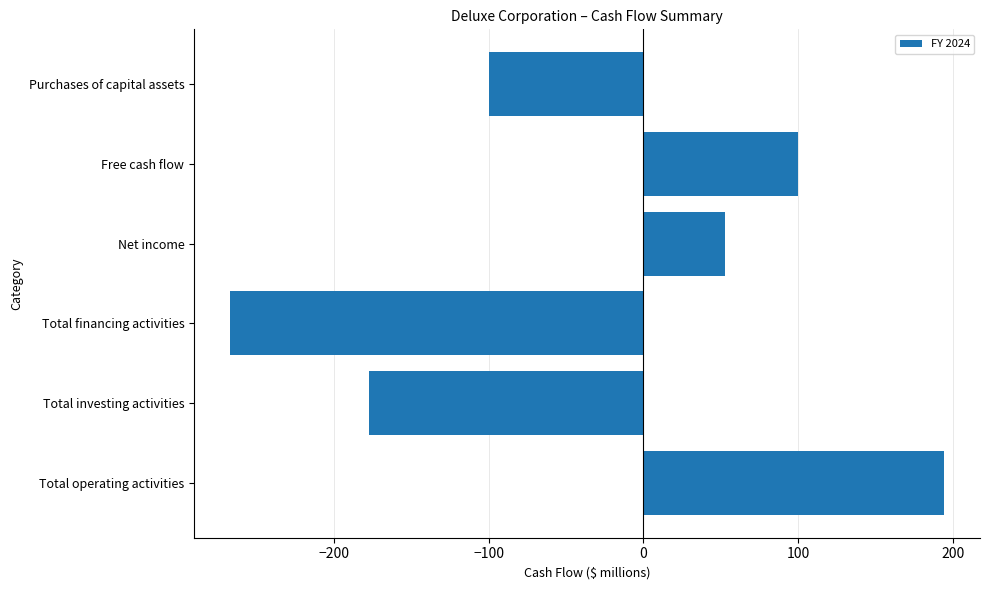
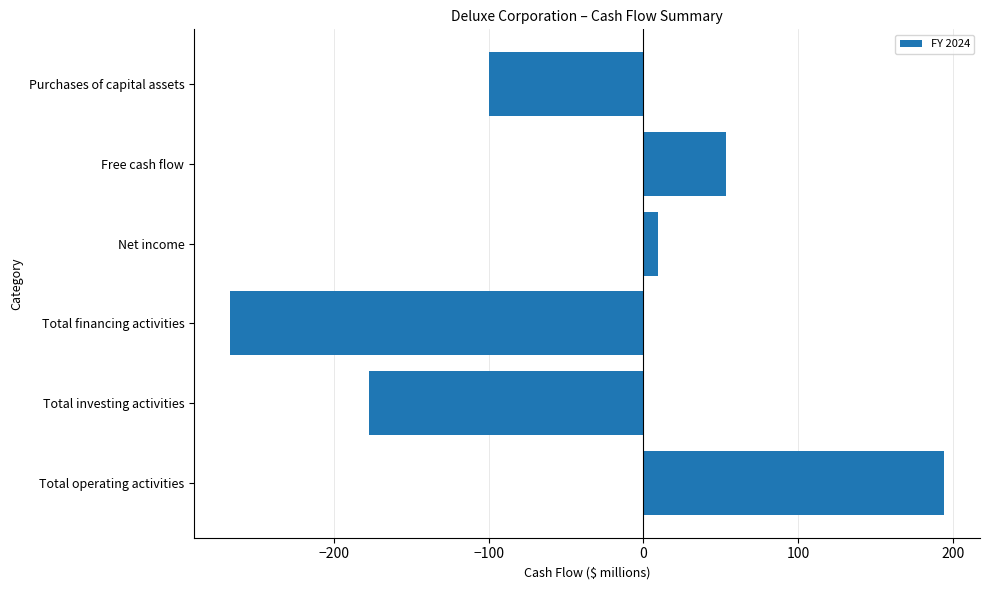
  {
    "Purchases of capital assets": -100,
-   "Free cash flow": 100,
-   "Net income": 53,
+   "Free cash flow": 53,
+   "Net income": 10,
    "Total financing activities": -267,
    "Total investing activities": -178,
    "Total operating activities": 194
  }
